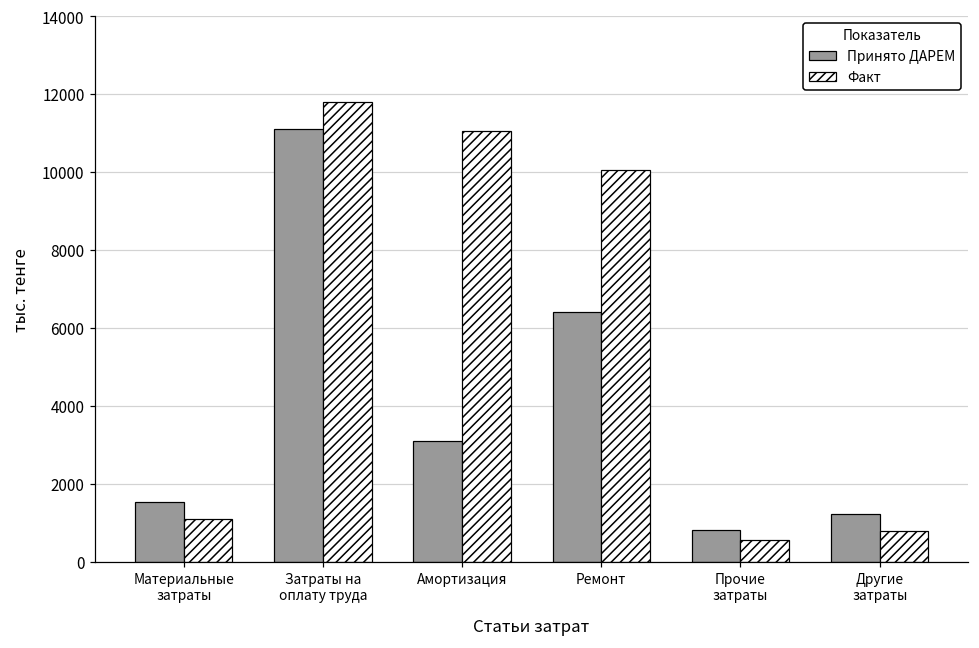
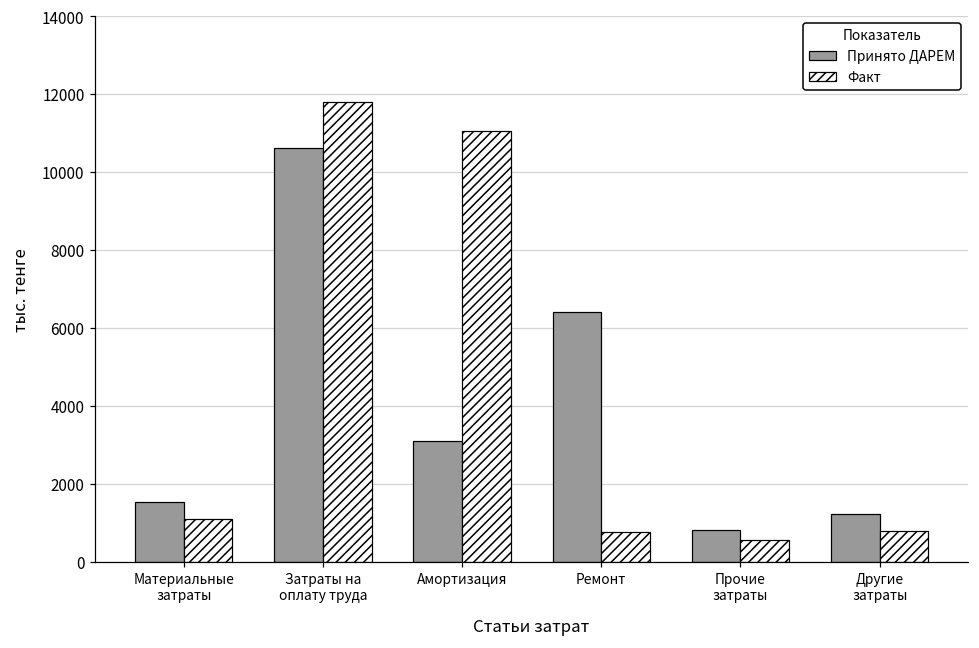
  {
    "Принято ДАРЕМ": {
      "Материальные затраты": 1500,
-     "Затраты на оплату труда": 11100,
+     "Затраты на оплату труда": 10600,
      "Амортизация": 3100,
      "Ремонт": 6400,
      "Прочие затраты": 800,
      "Другие затраты": 1200
    },
    "Факт": {
      "Материальные затраты": 1100,
      "Затраты на оплату труда": 11800,
      "Амортизация": 11000,
-     "Ремонт": 10100,
+     "Ремонт": 800,
      "Прочие затраты": 500,
      "Другие затраты": 800
    }
  }
